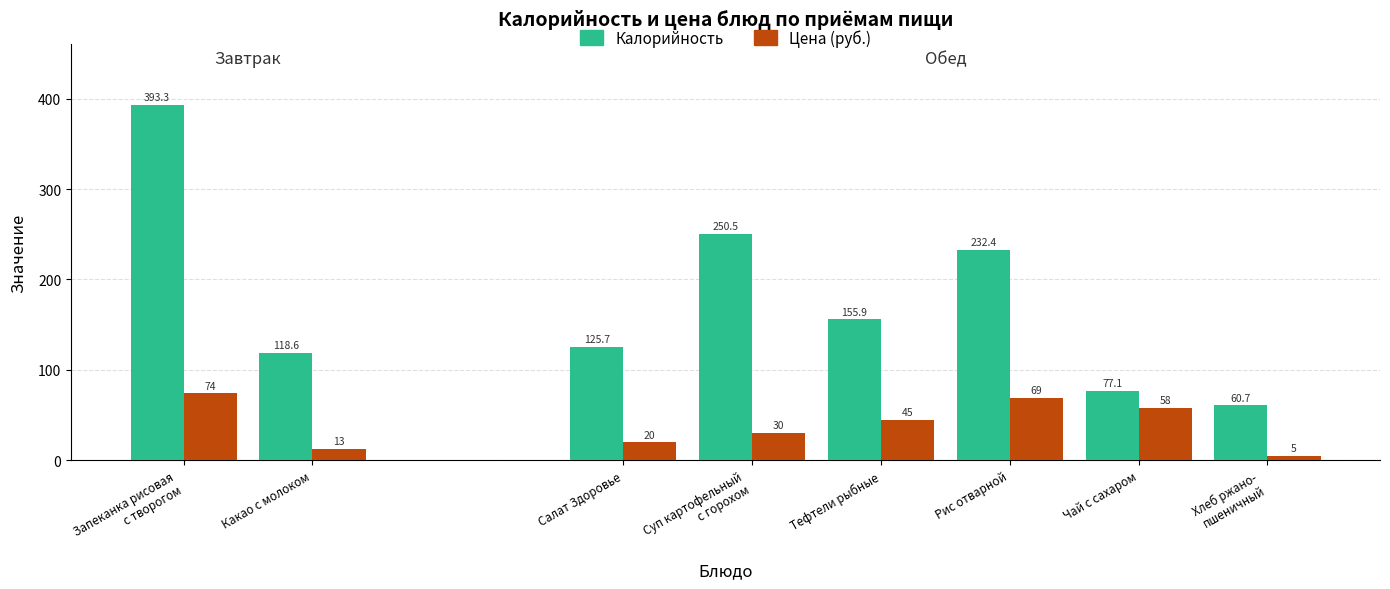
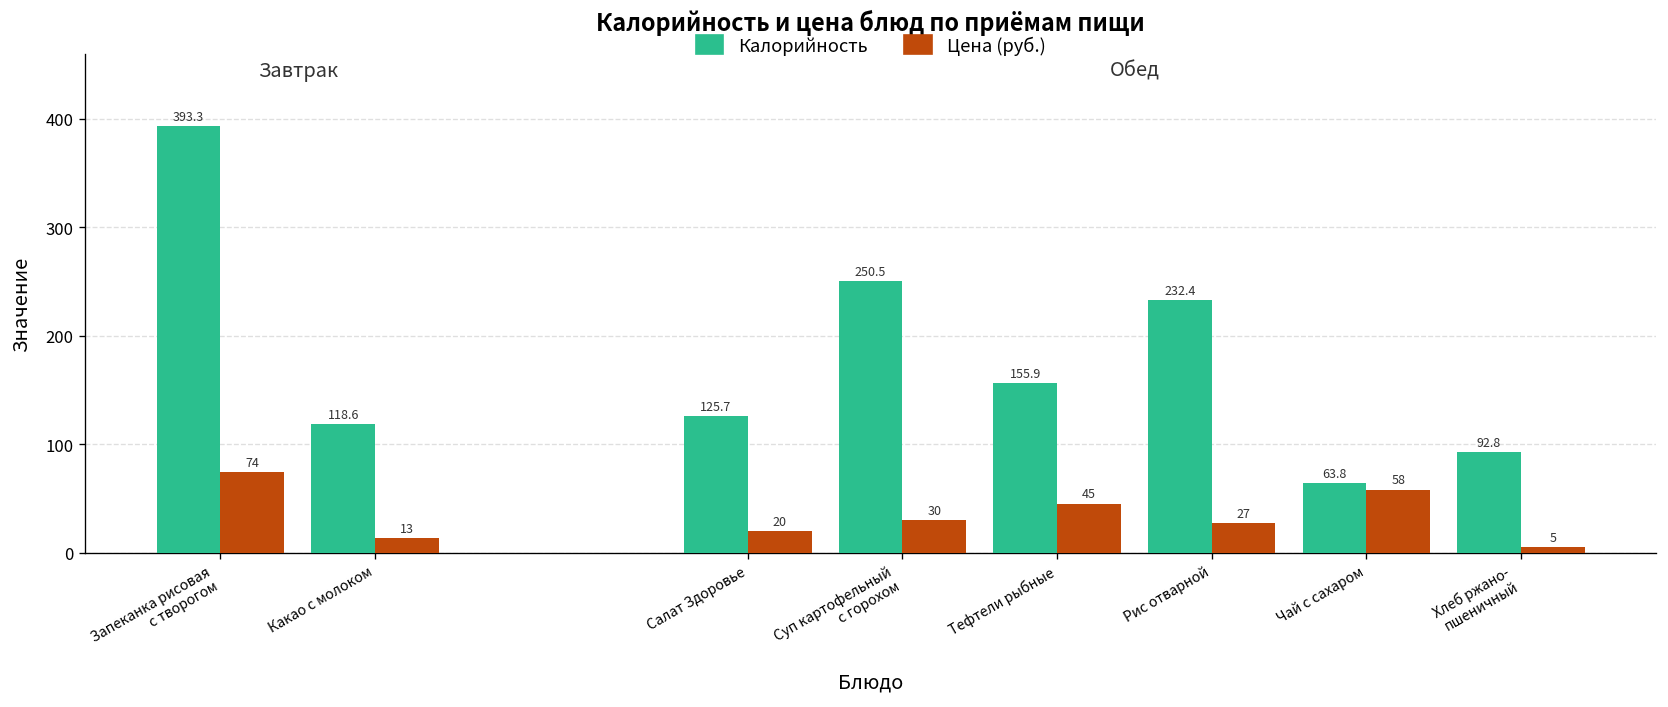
  {
    "Калорийность": {
      "Запеканка рисовая с творогом": 393.3,
      "Какао с молоком": 118.6,
      "Салат Здоровье": 125.7,
      "Суп картофельный с горохом": 250.5,
      "Тефтели рыбные": 155.9,
      "Рис отварной": 232.4,
-     "Чай с сахаром": 77.1,
-     "Хлеб ржано- пшеничный": 60.7
+     "Чай с сахаром": 63.8,
+     "Хлеб ржано- пшеничный": 92.8
    },
    "Цена (руб.)": {
      "Запеканка рисовая с творогом": 74,
      "Какао с молоком": 13,
      "Салат Здоровье": 20,
      "Суп картофельный с горохом": 30,
      "Тефтели рыбные": 45,
-     "Рис отварной": 69,
+     "Рис отварной": 27,
      "Чай с сахаром": 58,
      "Хлеб ржано- пшеничный": 5
    }
  }
